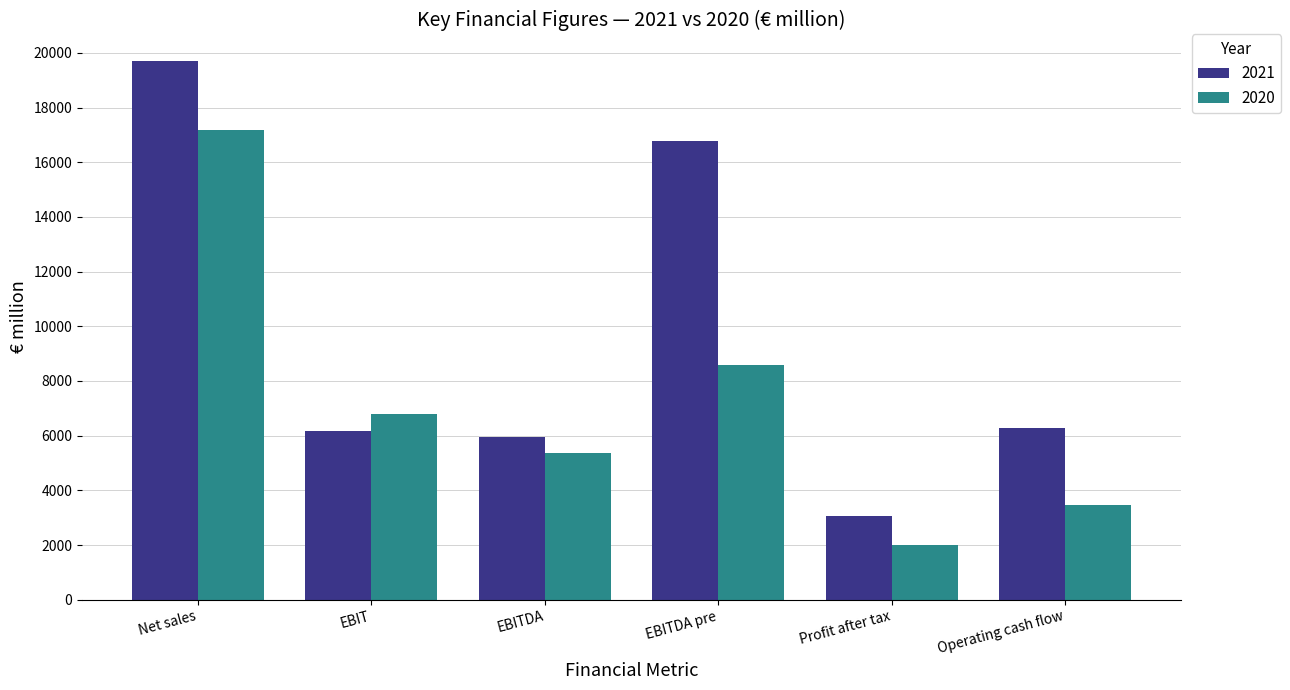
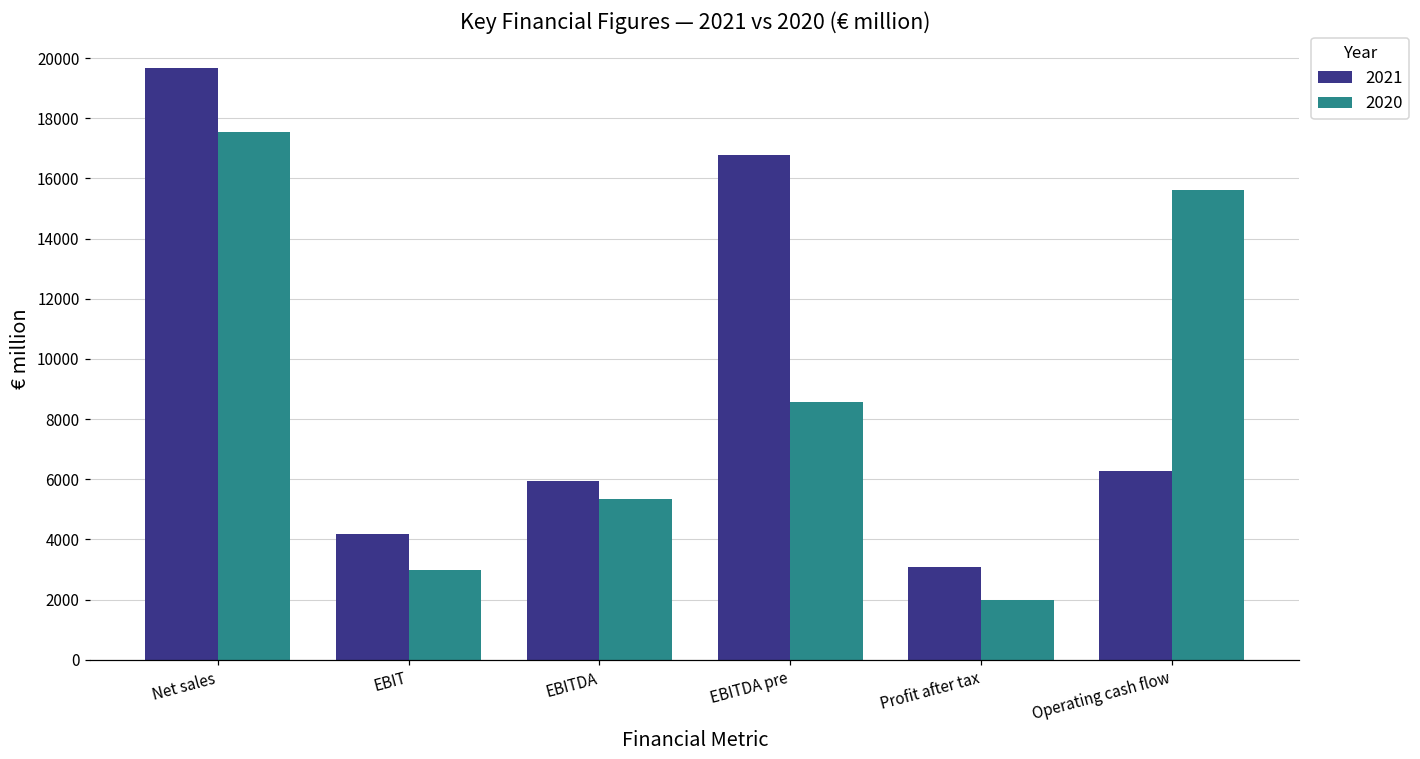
  {
    "2021": {
      "Net sales": 19700,
-     "EBIT": 6200,
+     "EBIT": 4200,
      "EBITDA": 5900,
      "EBITDA pre": 16800,
      "Profit after tax": 3100,
      "Operating cash flow": 6300
    },
    "2020": {
-     "Net sales": 17200,
-     "EBIT": 6800,
+     "Net sales": 17500,
+     "EBIT": 3000,
      "EBITDA": 5300,
      "EBITDA pre": 8600,
      "Profit after tax": 2000,
-     "Operating cash flow": 3500
+     "Operating cash flow": 15600
    }
  }
